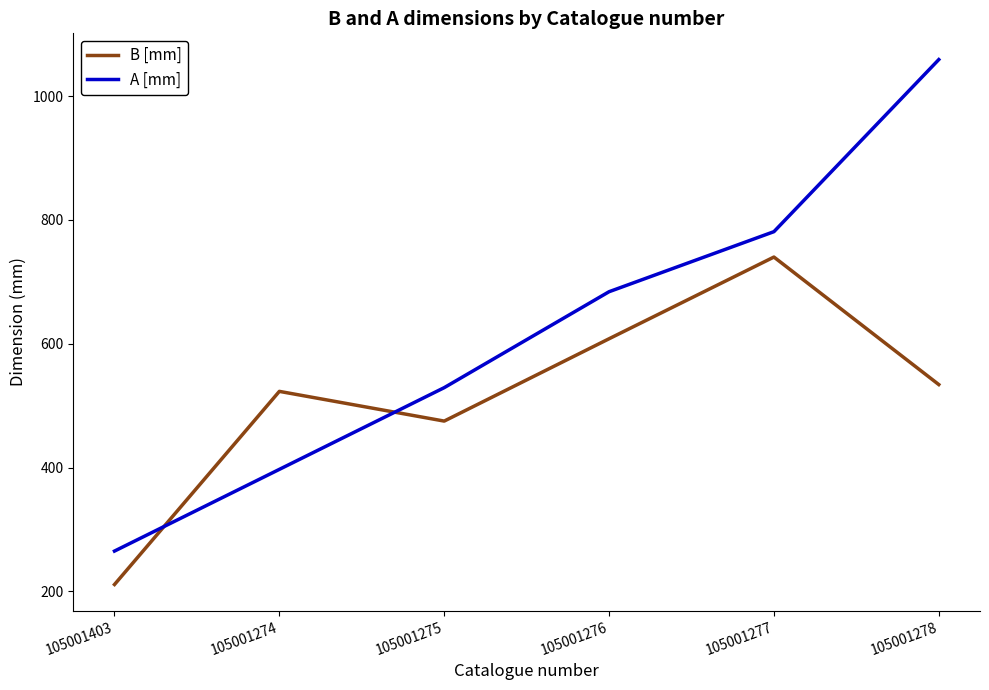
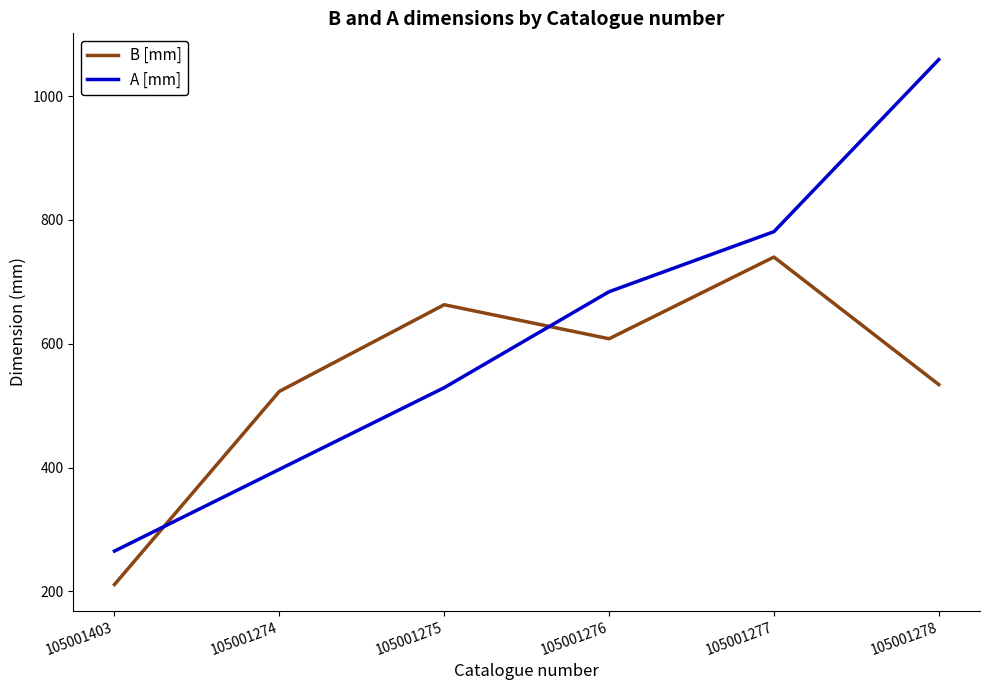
  {
    "B [mm]": {
      "105001403": 210,
      "105001274": 520,
-     "105001275": 480,
+     "105001275": 660,
      "105001276": 610,
      "105001277": 740,
      "105001278": 530
    },
    "A [mm]": {
      "105001403": 270,
      "105001274": 400,
      "105001275": 530,
      "105001276": 680,
      "105001277": 780,
      "105001278": 1060
    }
  }
